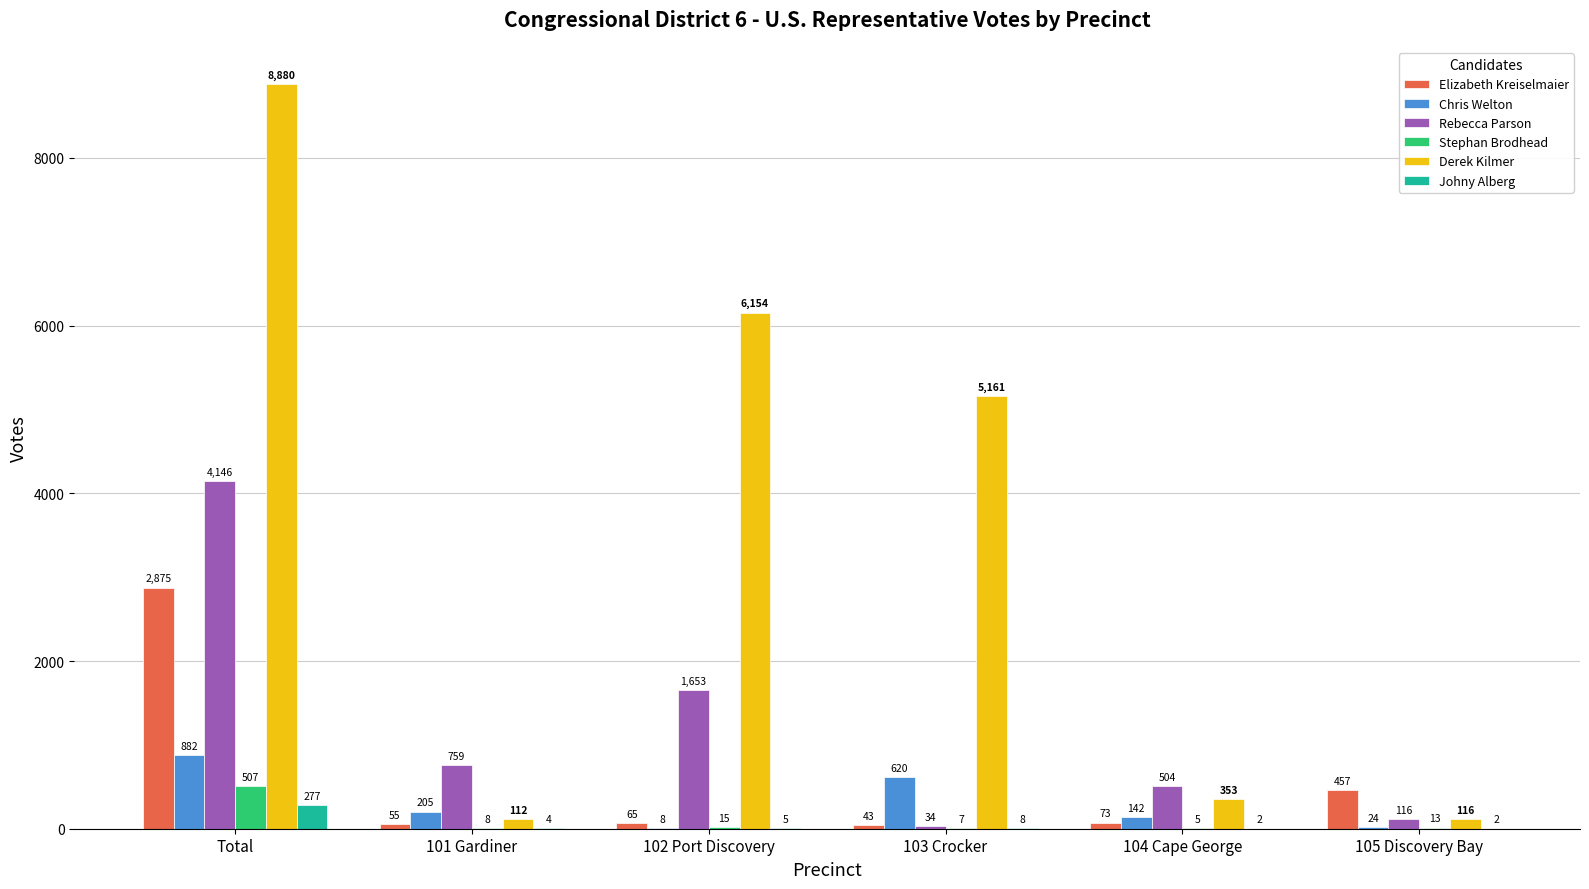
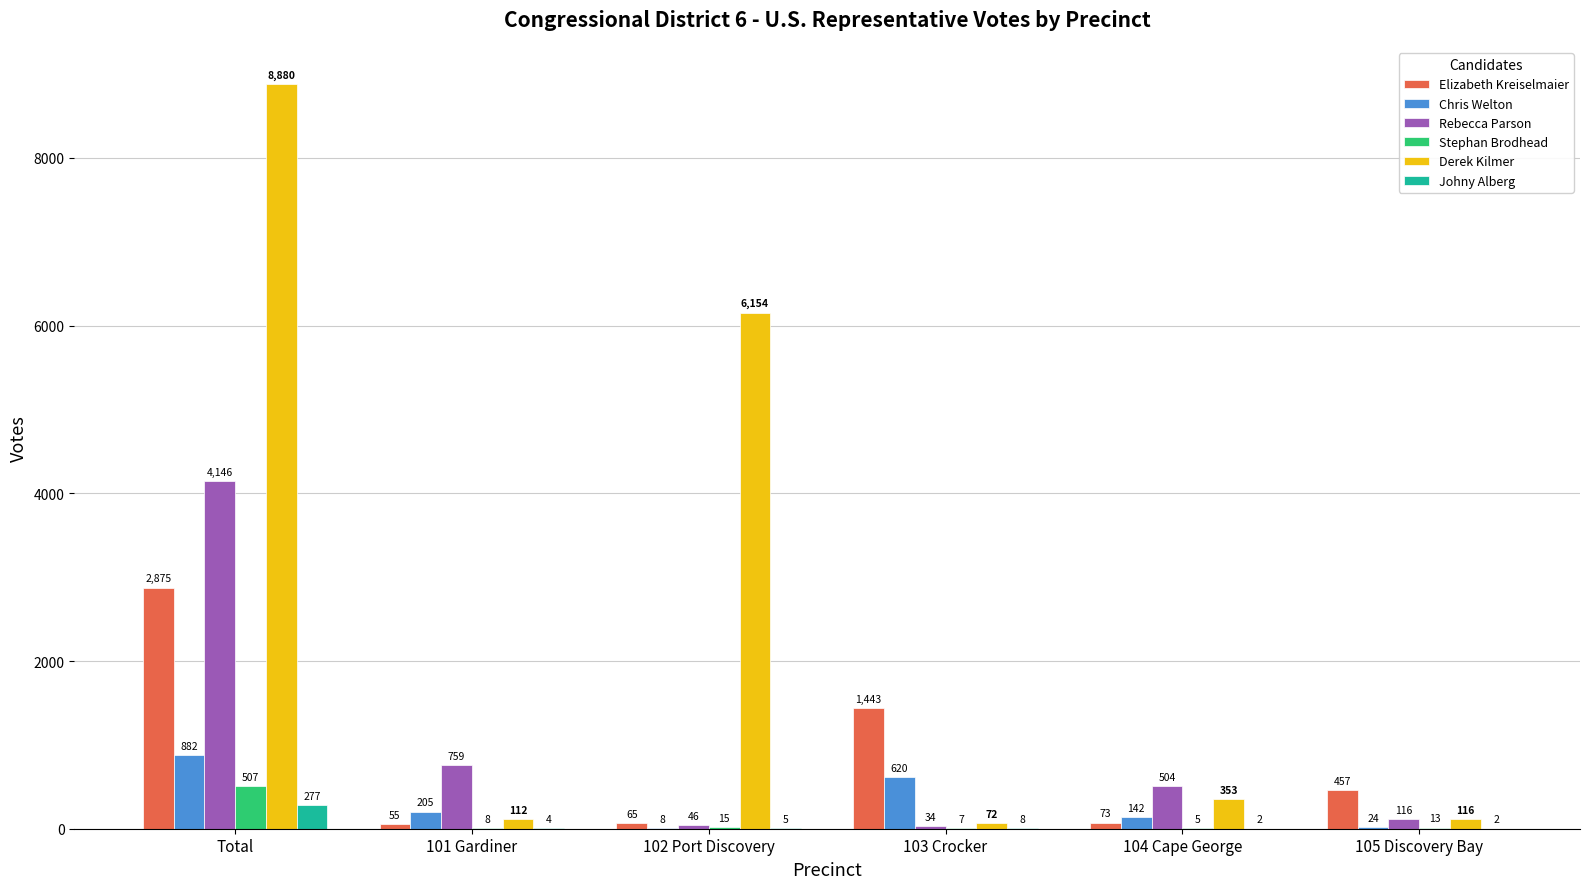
  {
    "Elizabeth Kreiselmaier": {
      "Total": "2,875",
      "101 Gardiner": "55",
      "102 Port Discovery": "65",
-     "103 Crocker": "43",
+     "103 Crocker": "1,443",
      "104 Cape George": "73",
      "105 Discovery Bay": "457"
    },
    "Chris Welton": {
      "Total": "882",
      "101 Gardiner": "205",
      "102 Port Discovery": "8",
      "103 Crocker": "620",
      "104 Cape George": "142",
      "105 Discovery Bay": "24"
    },
    "Rebecca Parson": {
      "Total": "4,146",
      "101 Gardiner": "759",
-     "102 Port Discovery": "1,653",
+     "102 Port Discovery": "46",
      "103 Crocker": "34",
      "104 Cape George": "504",
      "105 Discovery Bay": "116"
    },
    "Derek Kilmer": {
      "Total": "8,880",
      "101 Gardiner": "112",
      "102 Port Discovery": "6,154",
-     "103 Crocker": "5,161",
+     "103 Crocker": "72",
      "104 Cape George": "353",
      "105 Discovery Bay": "116"
    }
  }
